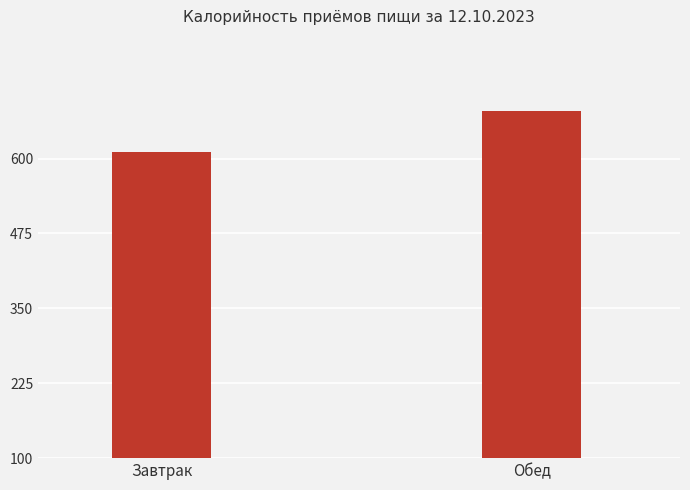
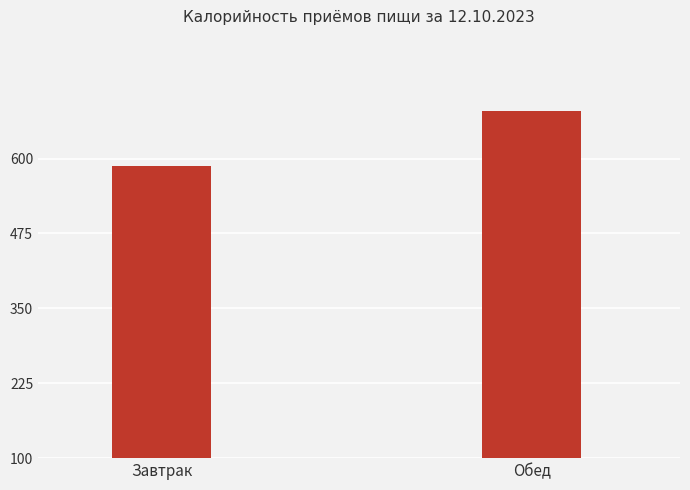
  {
-   "Завтрак": 610,
+   "Завтрак": 590,
    "Обед": 680
  }
